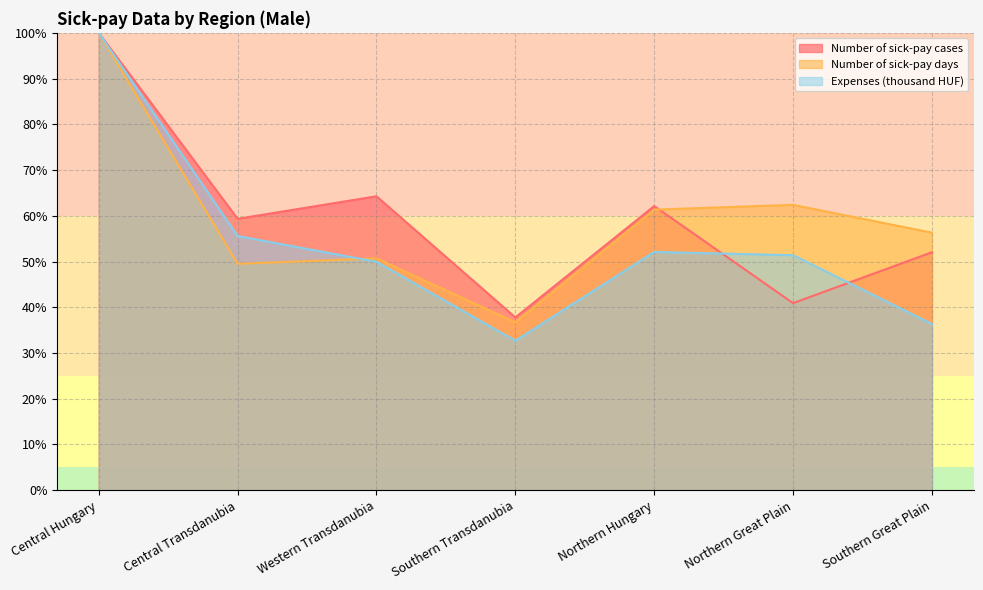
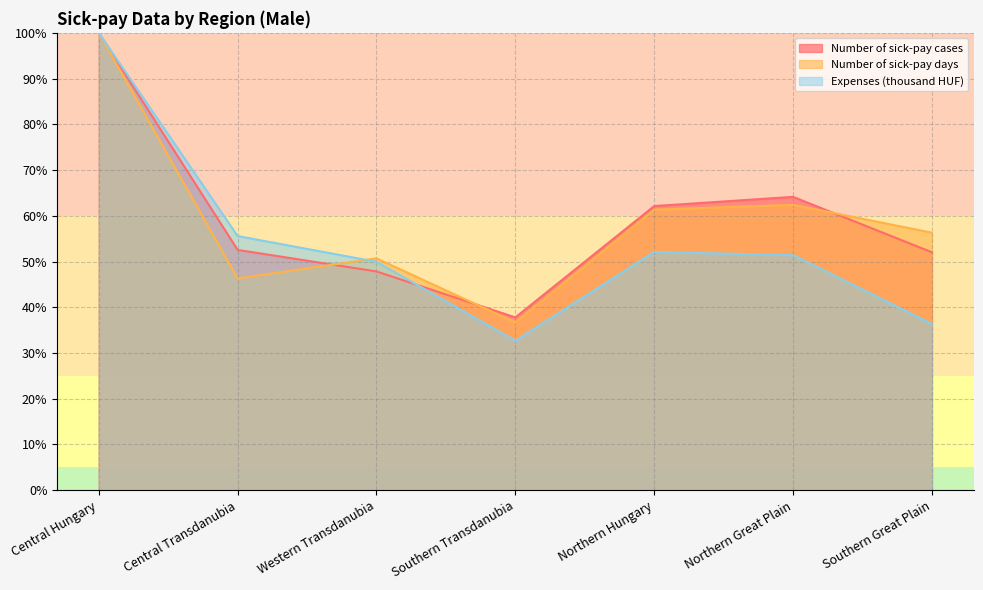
  {
    "Number of sick-pay cases": {
-     "Central Transdanubia": "59%",
-     "Western Transdanubia": "64%",
+     "Central Transdanubia": "53%",
+     "Western Transdanubia": "48%",
      "Southern Transdanubia": "38%",
      "Northern Hungary": "62%",
-     "Northern Great Plain": "41%",
+     "Northern Great Plain": "64%",
      "Southern Great Plain": "52%"
    },
    "Number of sick-pay days": {
-     "Central Transdanubia": "49%",
+     "Central Transdanubia": "46%",
      "Western Transdanubia": "51%",
      "Southern Transdanubia": "37%",
      "Northern Hungary": "61%",
      "Northern Great Plain": "62%",
      "Southern Great Plain": "56%"
    },
    "Expenses (thousand HUF)": {
      "Central Transdanubia": "56%",
      "Western Transdanubia": "50%",
      "Southern Transdanubia": "33%",
      "Northern Hungary": "52%",
      "Northern Great Plain": "51%",
      "Southern Great Plain": "36%"
    }
  }
